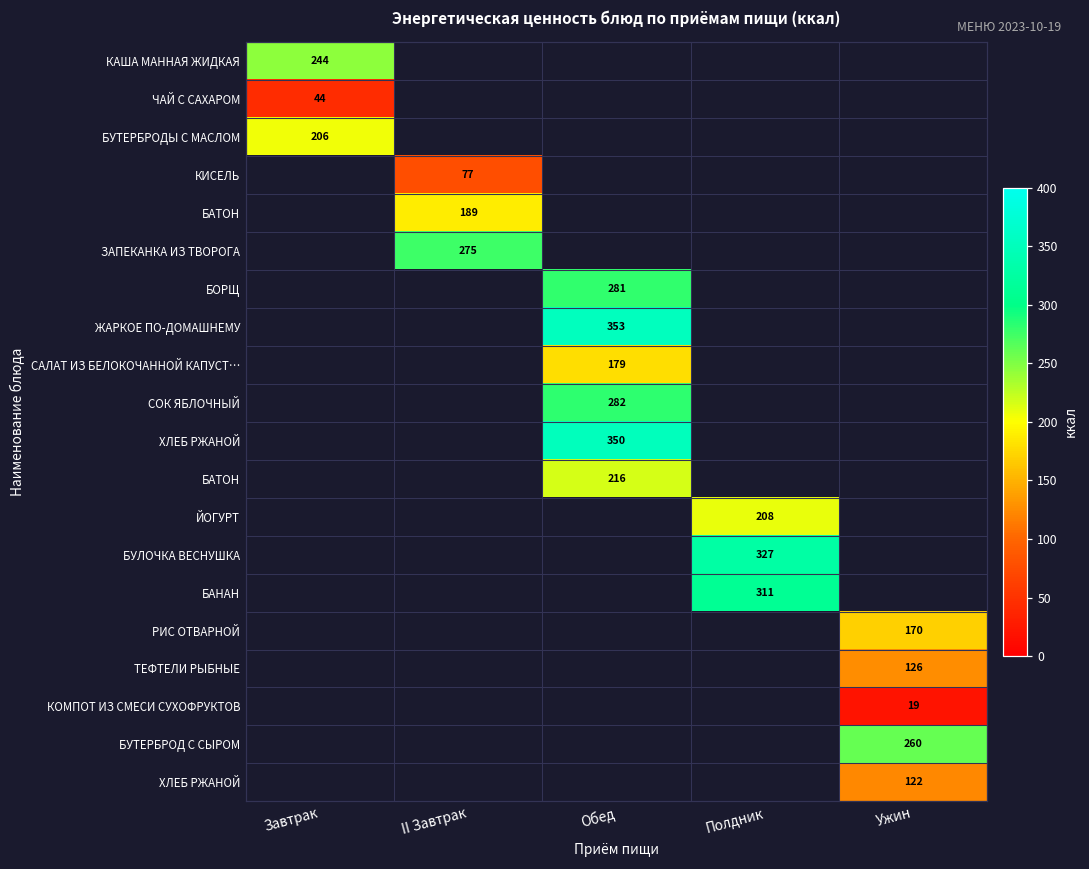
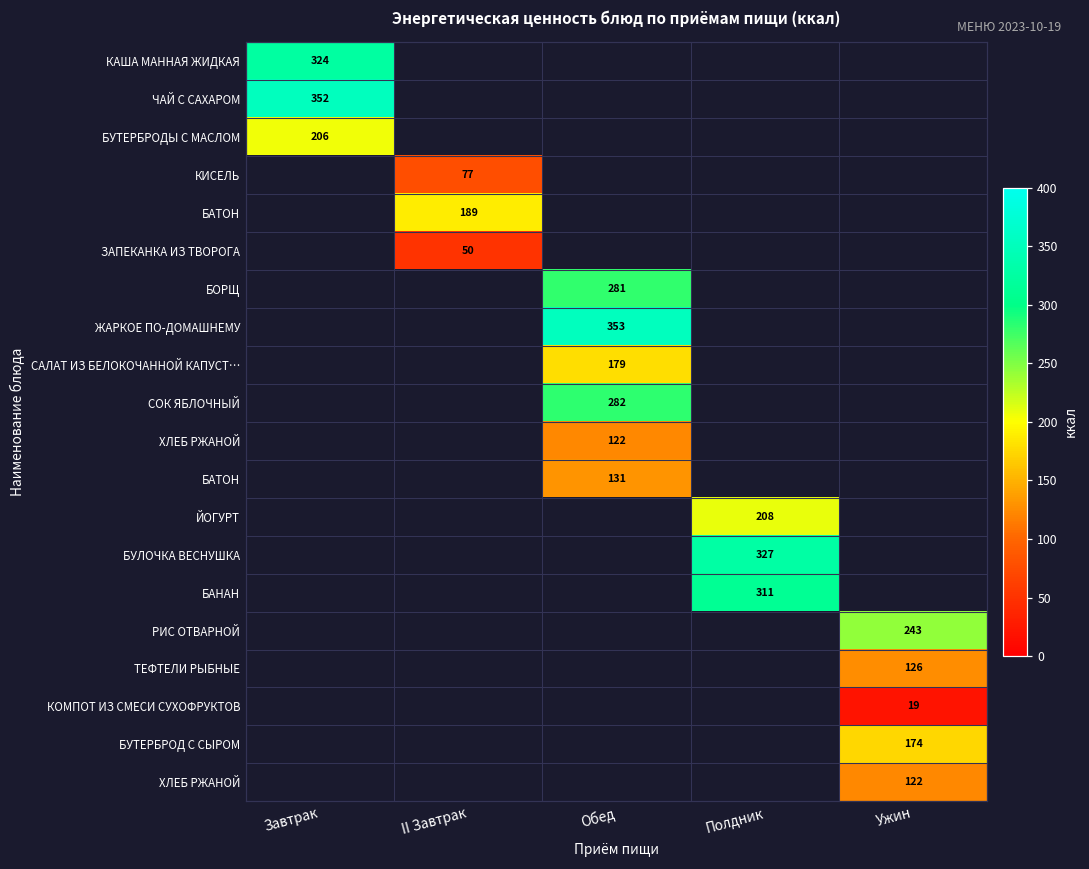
  {
    "КАША МАННАЯ ЖИДКАЯ": {
-     "Завтрак": 244
+     "Завтрак": 324
    },
    "ЧАЙ С САХАРОМ": {
-     "Завтрак": 44
+     "Завтрак": 352
    },
    "БУТЕРБРОДЫ С МАСЛОМ": {
      "Завтрак": 206
    },
    "КИСЕЛЬ": {
      "II Завтрак": 77
    },
    "БАТОН": {
      "II Завтрак": 189,
-     "Обед": 216
+     "Обед": 131
    },
    "ЗАПЕКАНКА ИЗ ТВОРОГА": {
-     "II Завтрак": 275
+     "II Завтрак": 50
    },
    "БОРЩ": {
      "Обед": 281
    },
    "ЖАРКОЕ ПО-ДОМАШНЕМУ": {
      "Обед": 353
    },
    "САЛАТ ИЗ БЕЛОКОЧАННОЙ КАПУСТ…": {
      "Обед": 179
    },
    "СОК ЯБЛОЧНЫЙ": {
      "Обед": 282
    },
    "ХЛЕБ РЖАНОЙ": {
-     "Обед": 350,
+     "Обед": 122,
      "Ужин": 122
    },
    "ЙОГУРТ": {
      "Полдник": 208
    },
    "БУЛОЧКА ВЕСНУШКА": {
      "Полдник": 327
    },
    "БАНАН": {
      "Полдник": 311
    },
    "РИС ОТВАРНОЙ": {
-     "Ужин": 170
+     "Ужин": 243
    },
    "ТЕФТЕЛИ РЫБНЫЕ": {
      "Ужин": 126
    },
    "КОМПОТ ИЗ СМЕСИ СУХОФРУКТОВ": {
      "Ужин": 19
    },
    "БУТЕРБРОД С СЫРОМ": {
-     "Ужин": 260
+     "Ужин": 174
    }
  }
